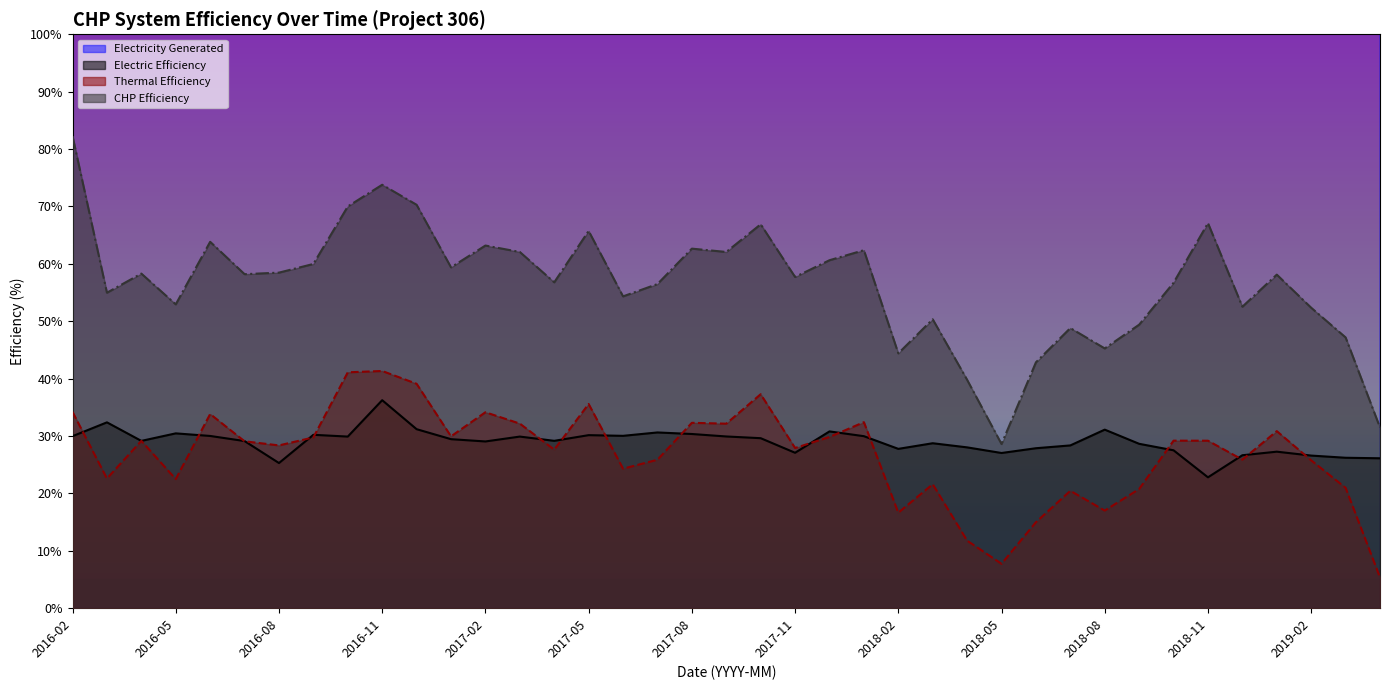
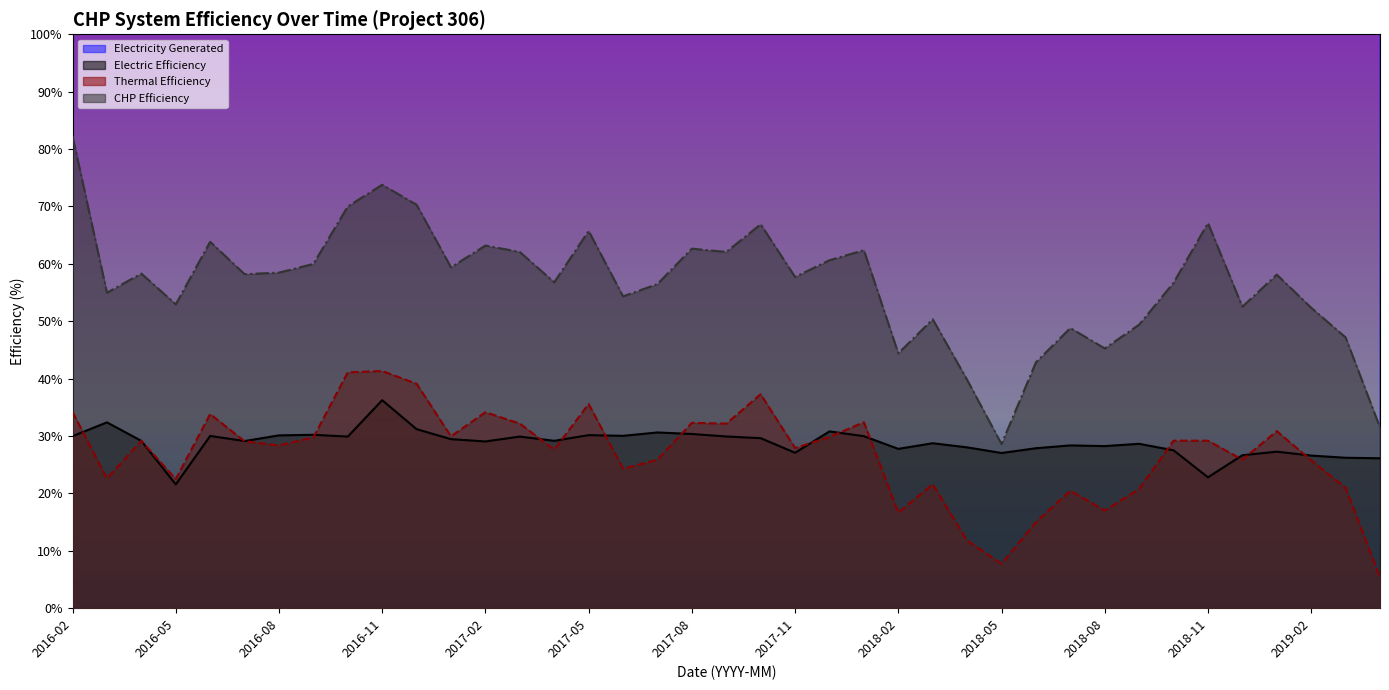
  {
    "Electric Efficiency": {
      "2016-02": "30%",
-     "2016-05": "30%",
-     "2016-08": "25%",
+     "2016-05": "22%",
+     "2016-08": "30%",
      "2016-11": "36%",
      "2017-02": "29%",
      "2017-05": "30%",
      "2017-08": "30%",
      "2017-11": "27%",
      "2018-02": "28%",
      "2018-05": "27%",
-     "2018-08": "31%",
+     "2018-08": "28%",
      "2018-11": "23%",
      "2019-02": "27%"
    },
    "Thermal Efficiency": {
      "2016-02": "34%",
      "2016-05": "22%",
      "2016-08": "28%",
      "2016-11": "41%",
      "2017-02": "34%",
      "2017-05": "36%",
      "2017-08": "32%",
      "2017-11": "28%",
      "2018-02": "17%",
      "2018-05": "8%",
      "2018-08": "17%",
      "2018-11": "29%",
      "2019-02": "26%"
    },
    "CHP Efficiency": {
      "2016-02": "82%",
      "2016-05": "53%",
      "2016-08": "58%",
      "2016-11": "74%",
      "2017-02": "63%",
      "2017-05": "66%",
      "2017-08": "63%",
      "2017-11": "58%",
      "2018-02": "44%",
      "2018-05": "29%",
      "2018-08": "45%",
      "2018-11": "67%",
      "2019-02": "52%"
    }
  }
